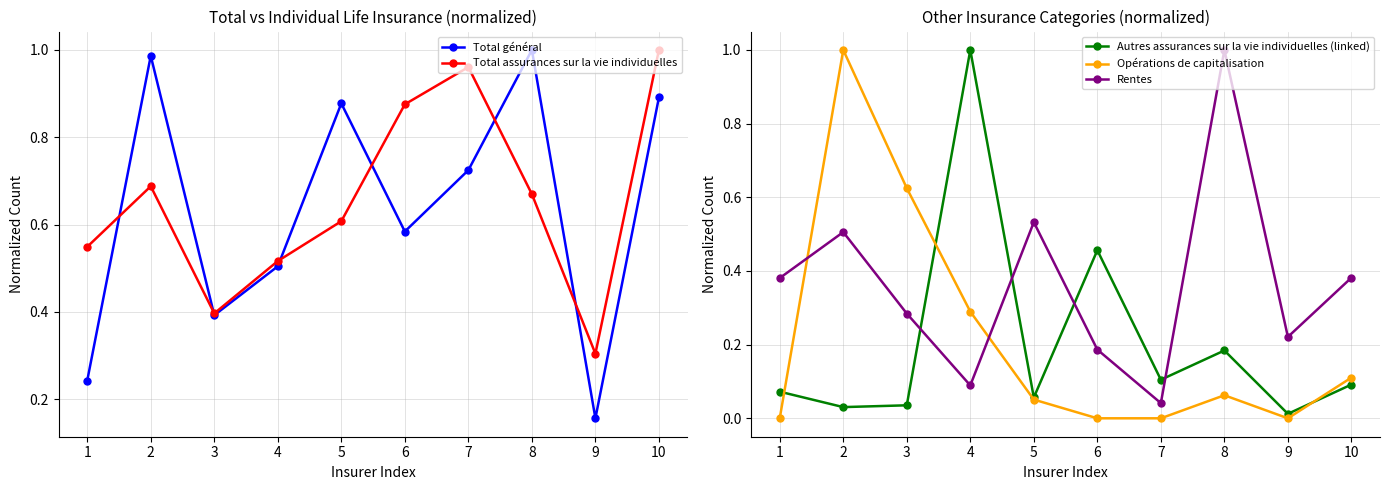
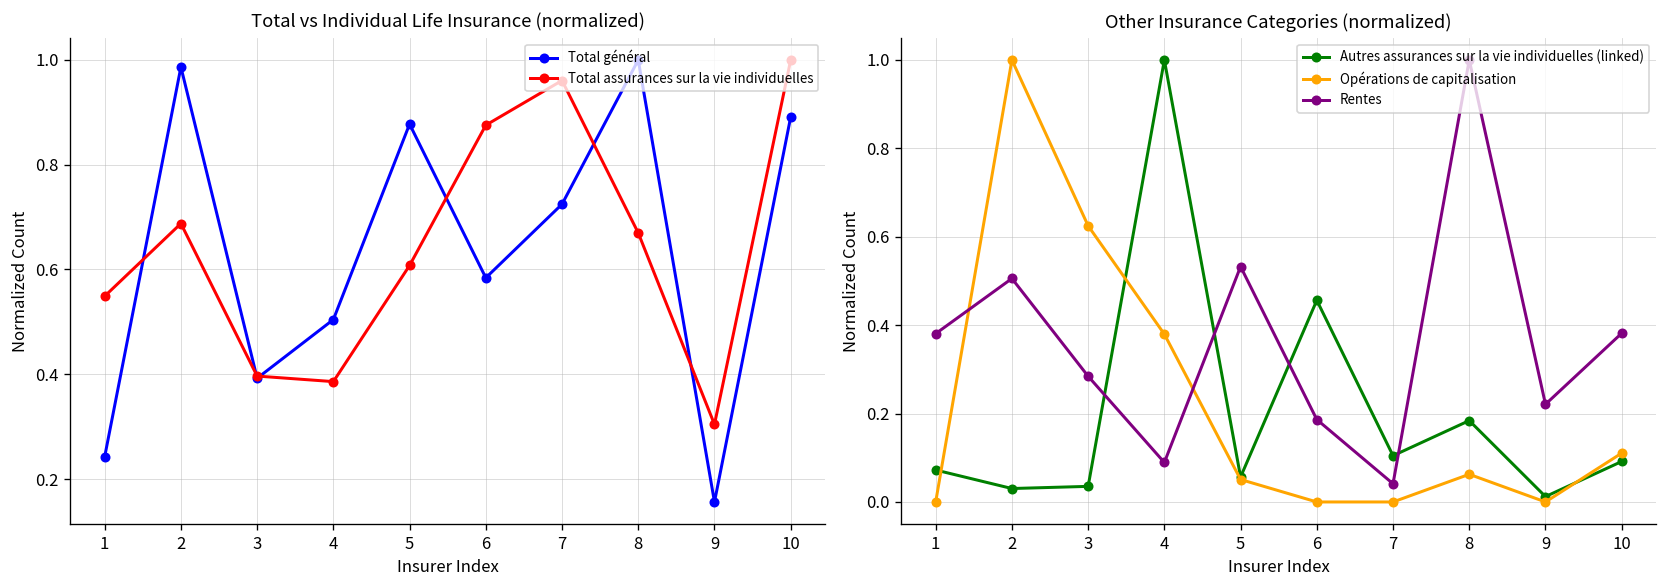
  {
    "Total vs Individual Life Insurance (normalized)": {
      "Total général": {
        "1": 0.24,
        "2": 0.99,
        "4": 0.50,
        "5": 0.88,
        "6": 0.58,
        "7": 0.72,
        "9": 0.16,
        "10": 0.89
      },
      "Total assurances sur la vie individuelles": {
        "1": 0.55,
        "2": 0.69,
-       "4": 0.52,
+       "4": 0.39,
        "5": 0.61,
        "6": 0.88,
        "8": 0.67,
        "9": 0.30
      }
    },
    "Other Insurance Categories (normalized)": {
      "Autres assurances sur la vie individuelles (linked)": {
        "1": 0.07,
        "2": 0.03,
        "3": 0.04,
        "4": 1.00,
        "6": 0.46,
        "7": 0.10,
        "8": 0.18,
        "9": 0.01,
        "10": 0.09
      },
      "Opérations de capitalisation": {
        "1": 0.00,
        "2": 1.00,
        "3": 0.62,
-       "4": 0.29,
+       "4": 0.38,
        "6": 0.00,
        "7": 0.00,
        "8": 0.06,
        "9": 0.00,
        "10": 0.11
      },
      "Rentes": {
        "1": 0.38,
        "2": 0.51,
        "3": 0.28,
        "4": 0.09,
        "5": 0.53,
        "6": 0.19,
        "7": 0.04,
        "9": 0.22,
        "10": 0.38
      }
    }
  }
